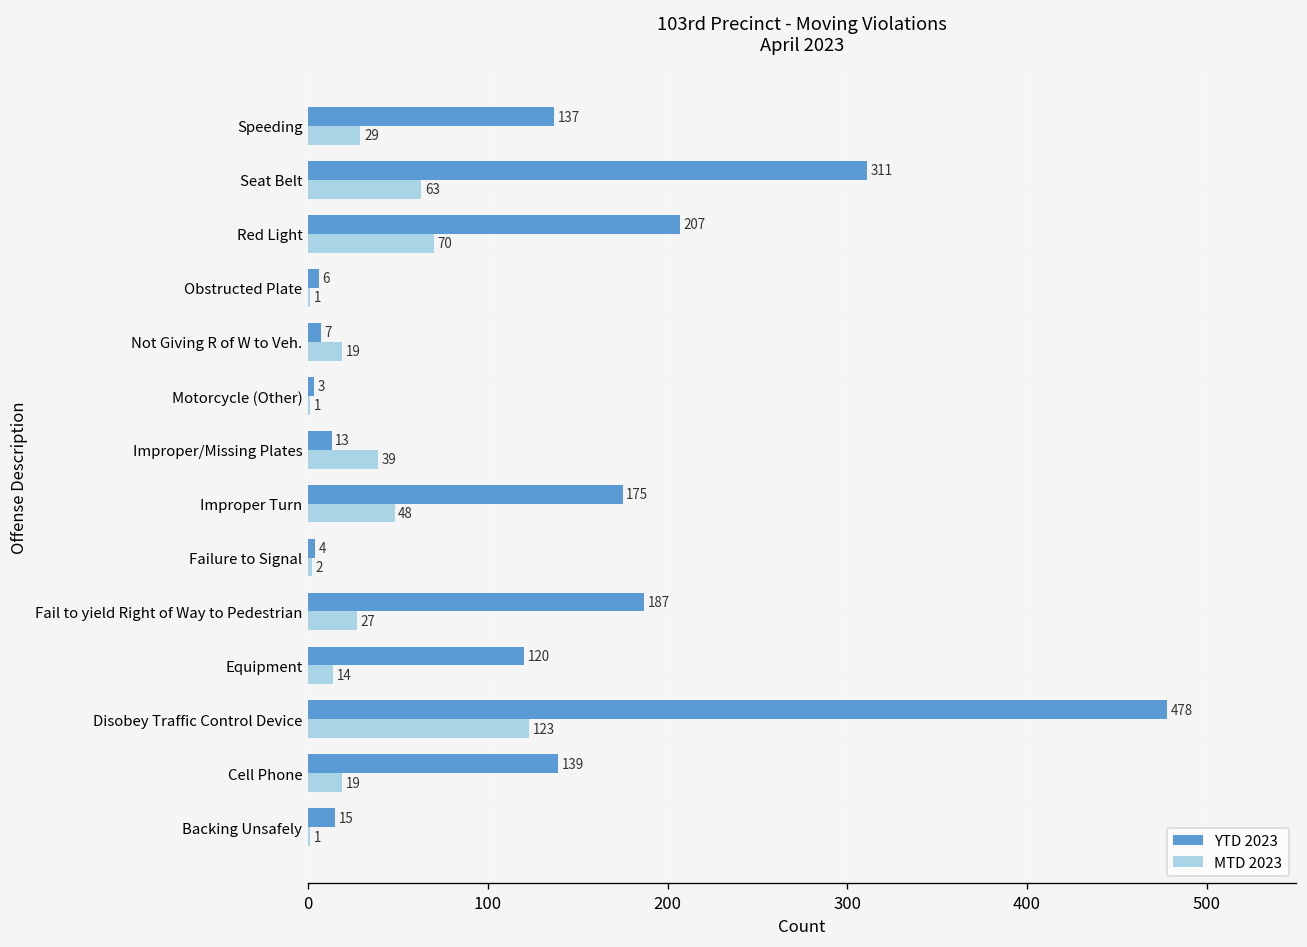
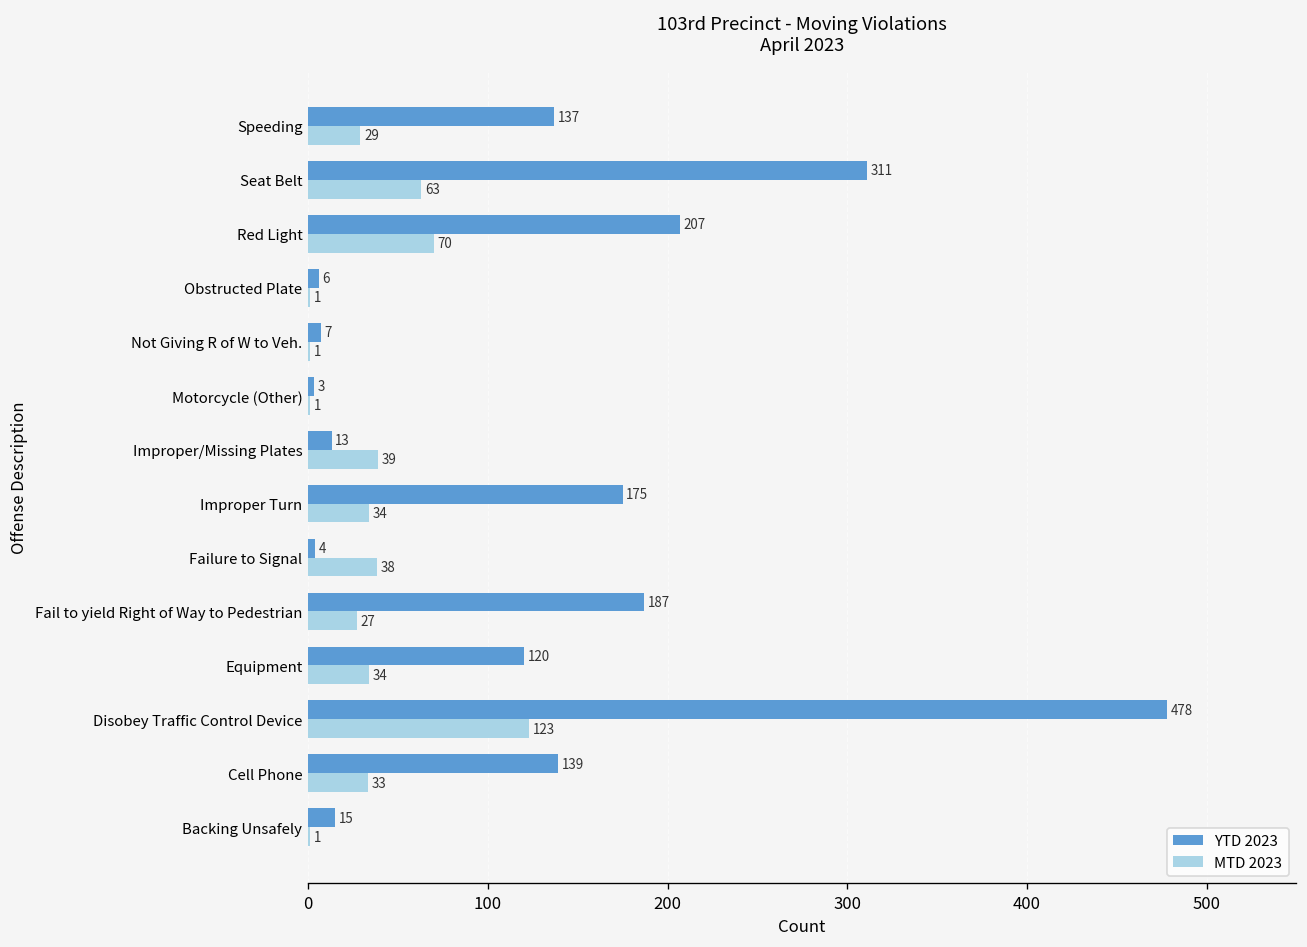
  {
    "YTD 2023": {
      "Speeding": 137,
      "Seat Belt": 311,
      "Red Light": 207,
      "Obstructed Plate": 6,
      "Not Giving R of W to Veh.": 7,
      "Motorcycle (Other)": 3,
      "Improper/Missing Plates": 13,
      "Improper Turn": 175,
      "Failure to Signal": 4,
      "Fail to yield Right of Way to Pedestrian": 187,
      "Equipment": 120,
      "Disobey Traffic Control Device": 478,
      "Cell Phone": 139,
      "Backing Unsafely": 15
    },
    "MTD 2023": {
      "Speeding": 29,
      "Seat Belt": 63,
      "Red Light": 70,
      "Obstructed Plate": 1,
-     "Not Giving R of W to Veh.": 19,
+     "Not Giving R of W to Veh.": 1,
      "Motorcycle (Other)": 1,
      "Improper/Missing Plates": 39,
-     "Improper Turn": 48,
-     "Failure to Signal": 2,
+     "Improper Turn": 34,
+     "Failure to Signal": 38,
      "Fail to yield Right of Way to Pedestrian": 27,
-     "Equipment": 14,
+     "Equipment": 34,
      "Disobey Traffic Control Device": 123,
-     "Cell Phone": 19,
+     "Cell Phone": 33,
      "Backing Unsafely": 1
    }
  }
